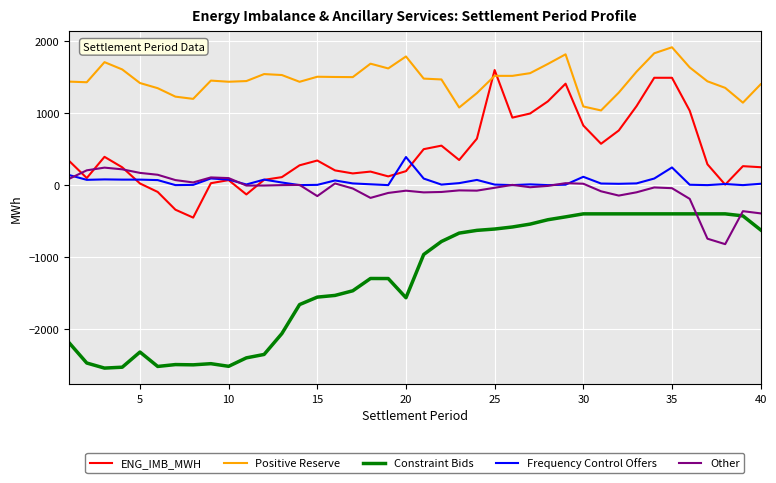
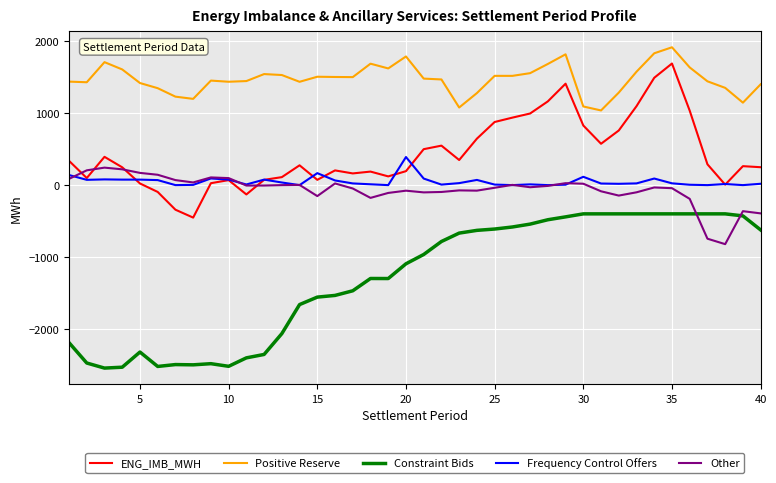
  {
    "ENG_IMB_MWH": {
      "5": 0,
-     "15": 300,
+     "15": 100,
      "20": 200,
-     "25": 1600,
+     "25": 900,
      "30": 800,
-     "35": 1500,
+     "35": 1700,
      "40": 200
    },
    "Positive Reserve": {
      "5": 1400,
      "10": 1400,
      "15": 1500,
      "20": 1800,
      "25": 1500,
      "30": 1100,
      "35": 1900,
      "40": 1400
    },
    "Constraint Bids": {
      "5": -2300,
      "10": -2500,
      "15": -1600,
-     "20": -1600,
+     "20": -1100,
      "25": -600,
      "30": -400,
      "35": -400,
      "40": -600
    },
    "Frequency Control Offers": {
      "5": 100,
-     "15": 0,
+     "15": 200,
      "20": 400,
      "25": 0,
      "30": 100,
-     "35": 200,
+     "35": 0,
      "40": 0
    },
    "Other": {
      "5": 200,
      "15": -200,
      "20": -100,
      "25": 0,
      "30": 0,
      "35": 0,
      "40": -400
    }
  }
